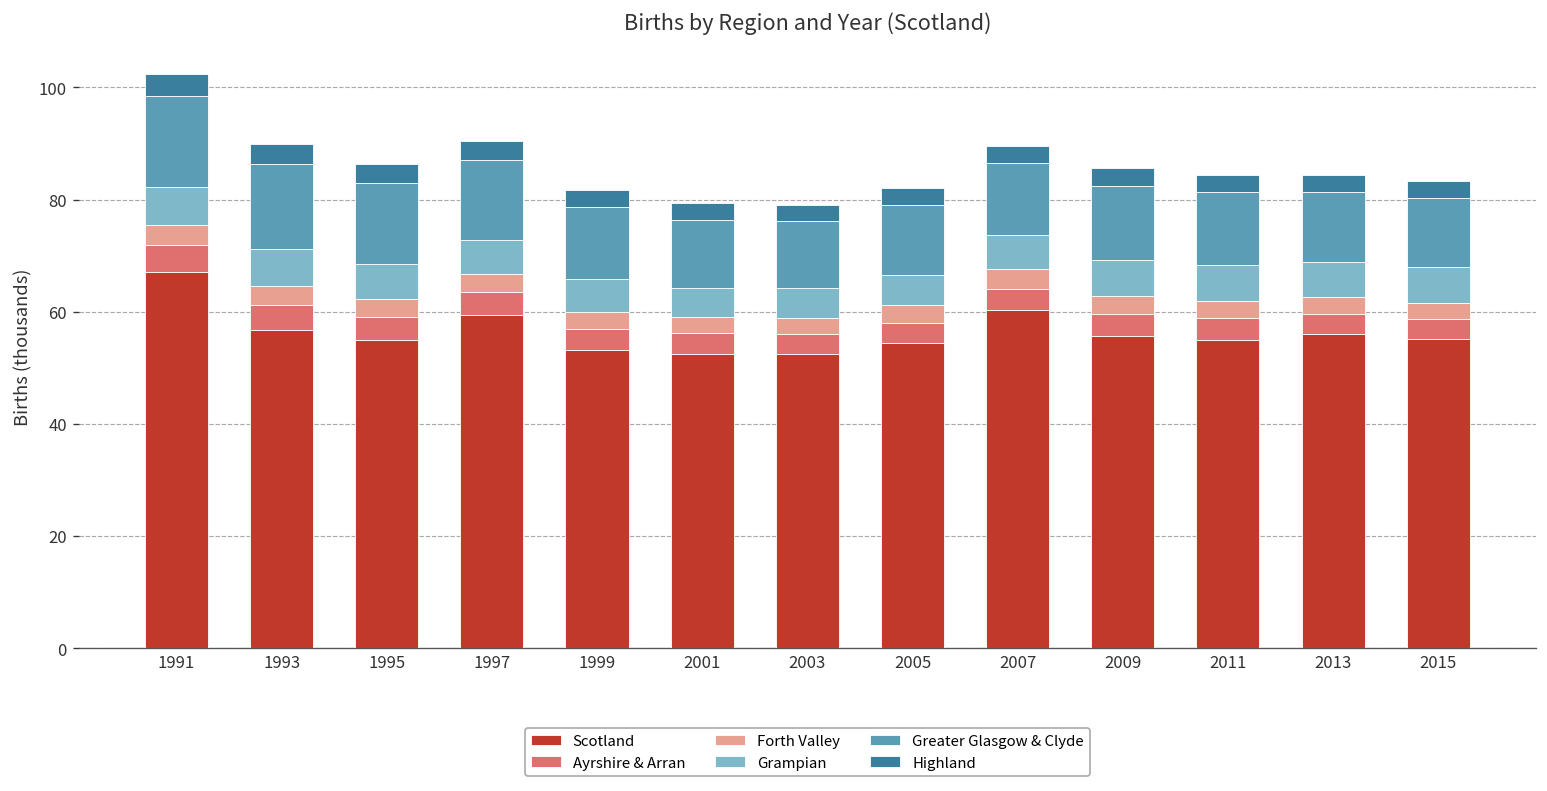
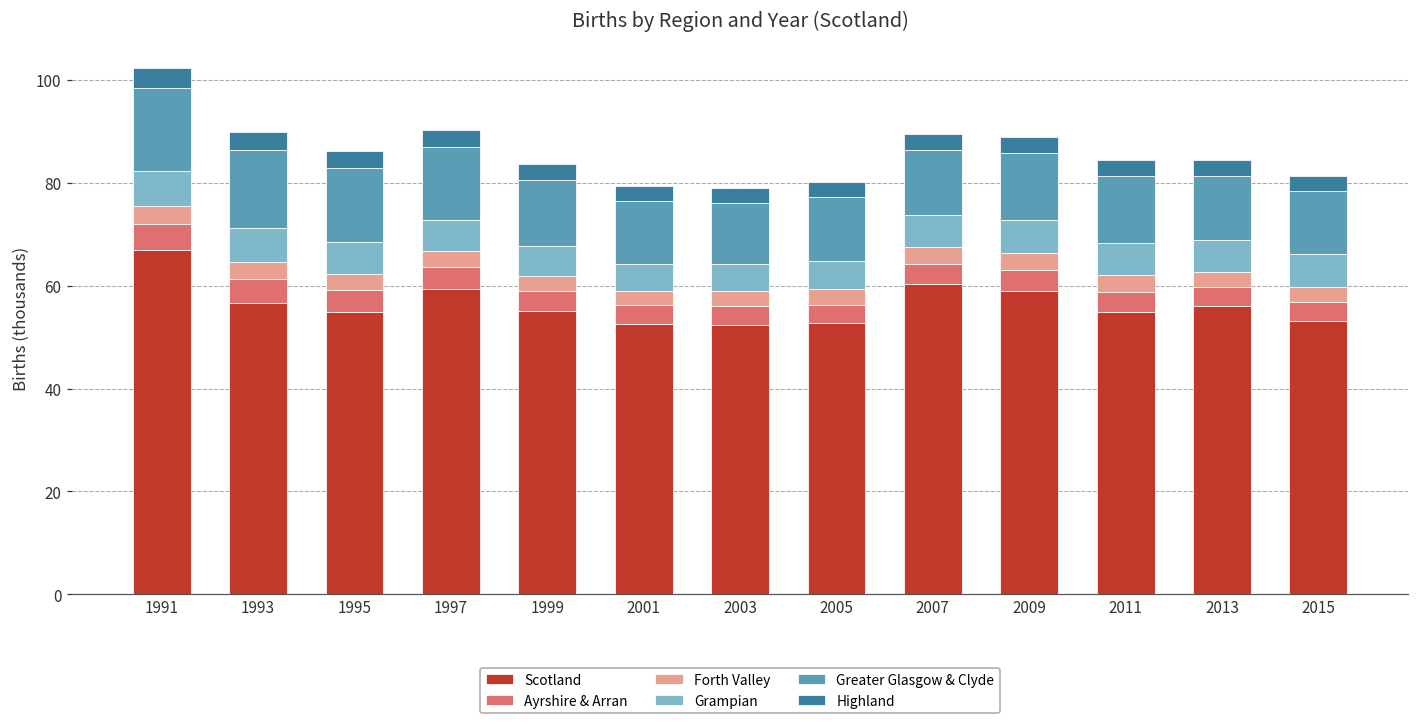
  {
    "Scotland": {
      "1991": 67,
      "1993": 57,
      "1995": 55,
      "1997": 59,
-     "1999": 53,
+     "1999": 55,
      "2001": 53,
      "2003": 52,
-     "2005": 54,
+     "2005": 53,
      "2007": 60,
-     "2009": 56,
+     "2009": 59,
      "2011": 55,
      "2013": 56,
-     "2015": 55
+     "2015": 53
    }
  }
